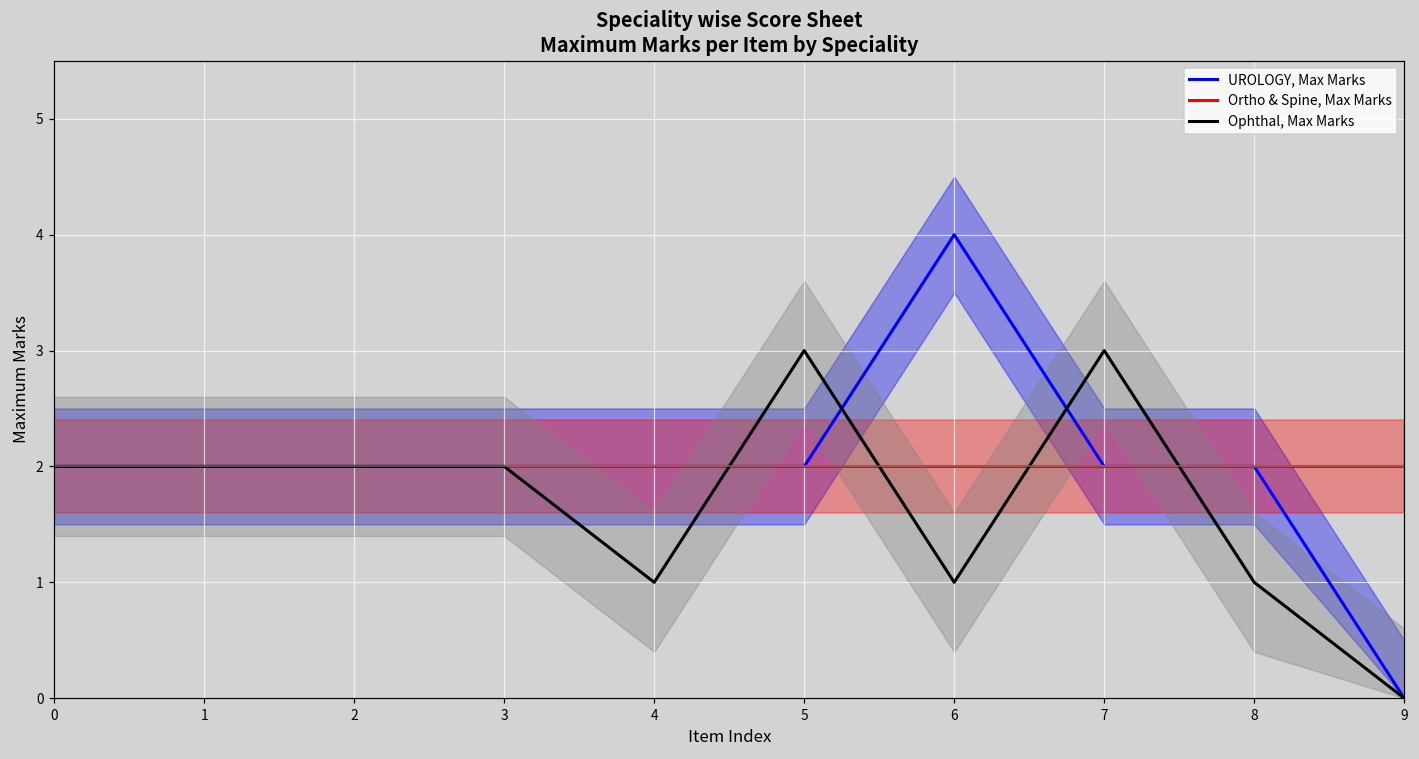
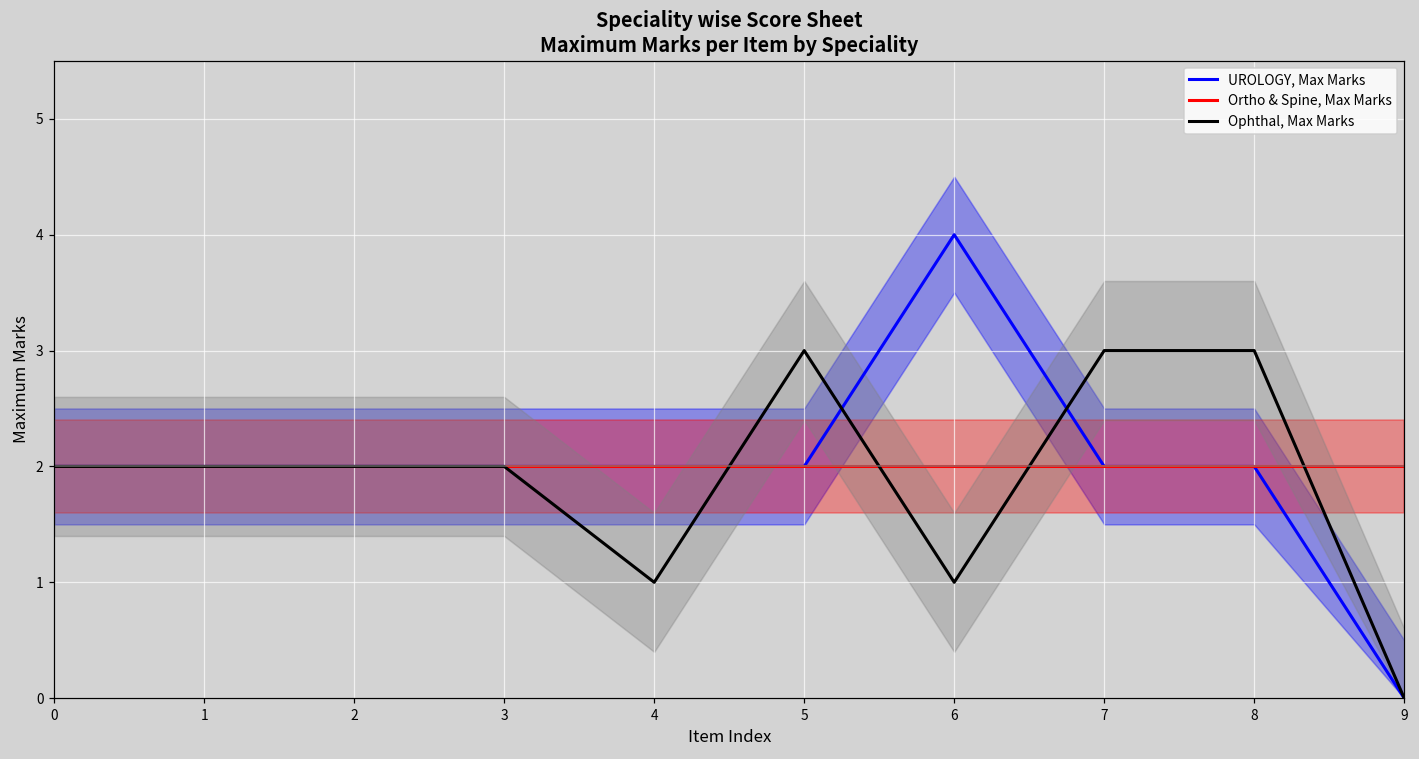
  {
    "Ophthal, Max Marks": {
      "4": 1,
      "5": 3,
      "6": 1,
      "7": 3,
-     "8": 1
+     "8": 3
    }
  }
